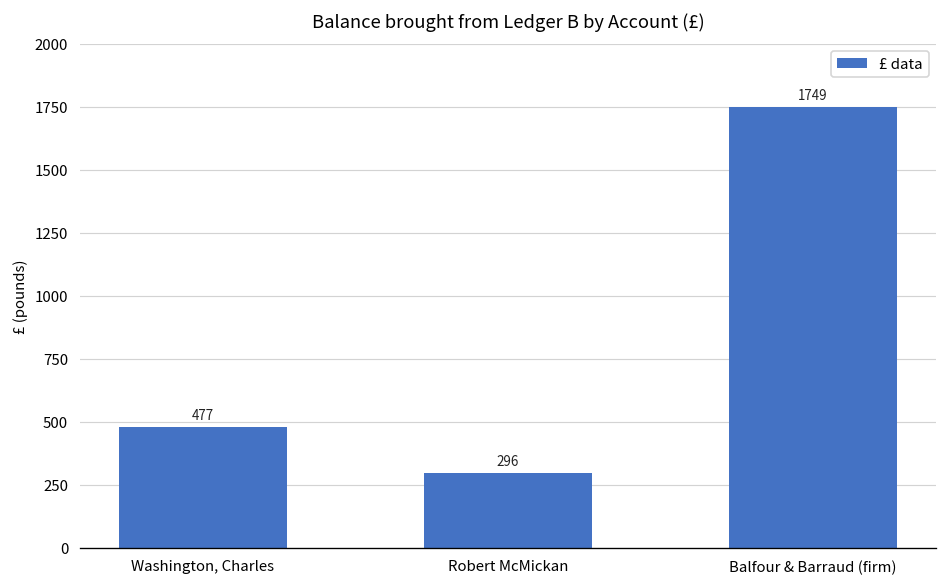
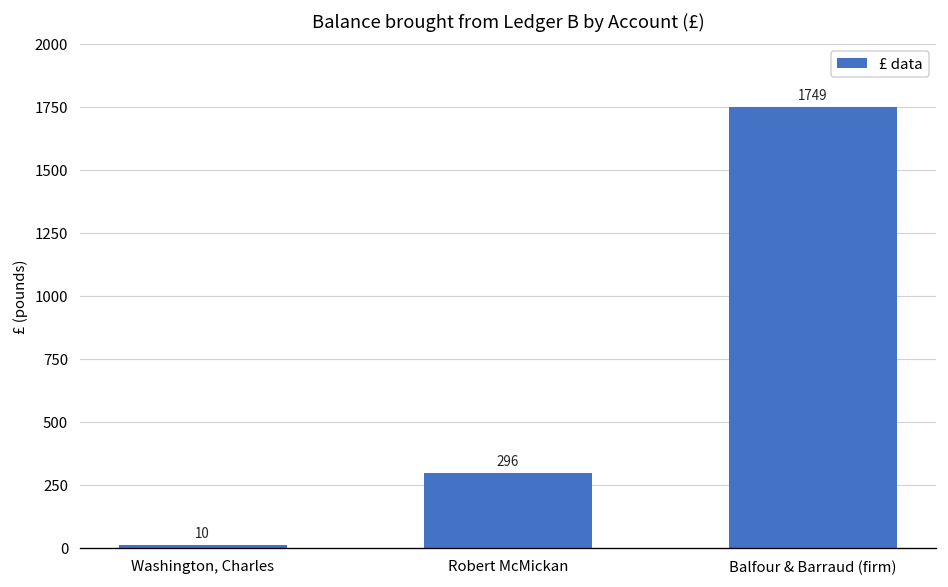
  {
-   "Washington, Charles": 477,
+   "Washington, Charles": 10,
    "Robert McMickan": 296,
    "Balfour & Barraud (firm)": 1749
  }
